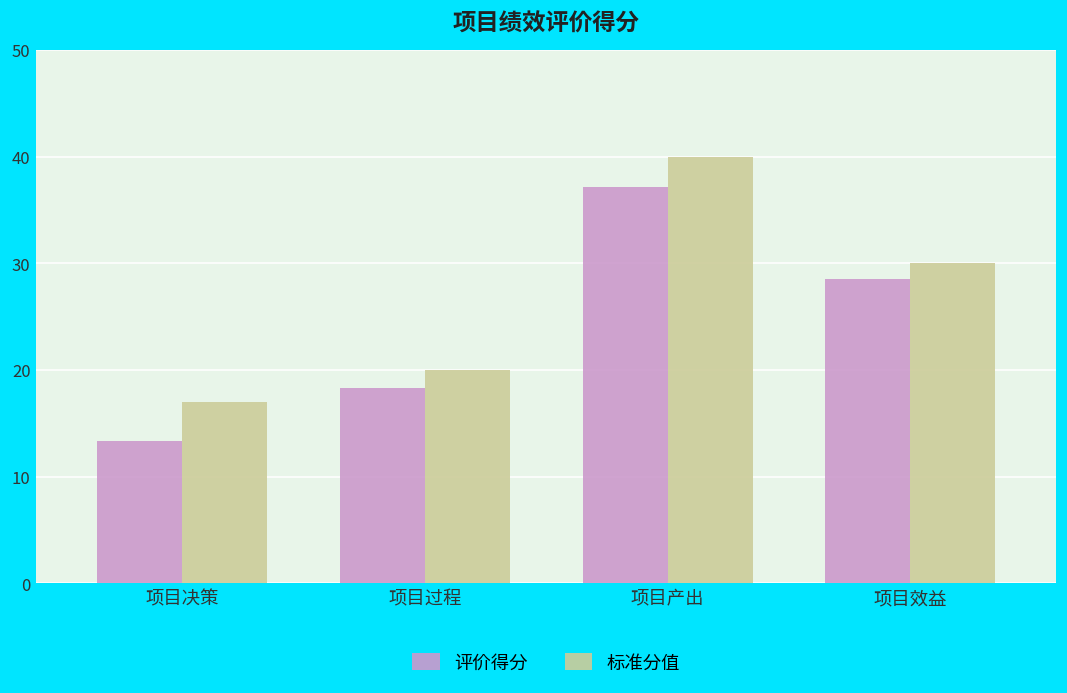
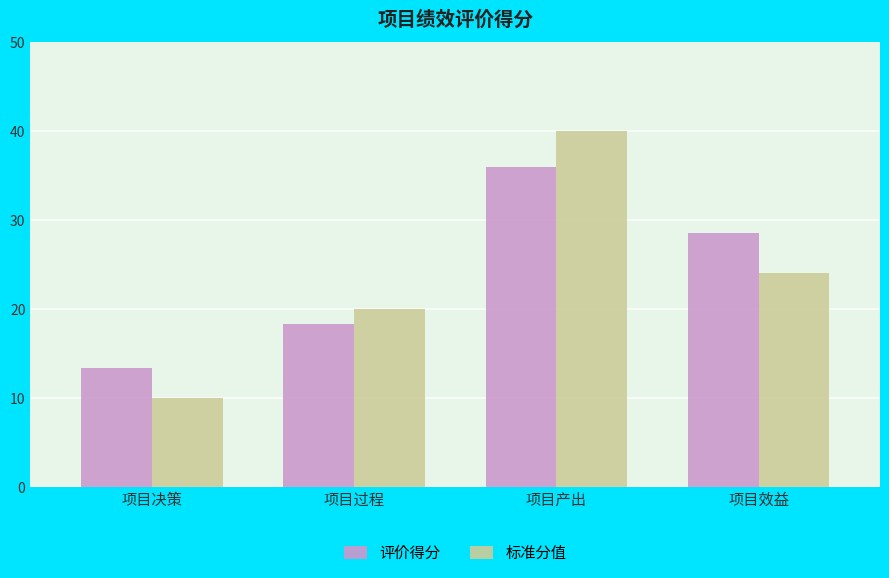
  {
    "评价得分": {
      "项目决策": 13,
      "项目过程": 18,
-     "项目产出": 37,
+     "项目产出": 36,
      "项目效益": 29
    },
    "标准分值": {
-     "项目决策": 17,
+     "项目决策": 10,
      "项目过程": 20,
      "项目产出": 40,
-     "项目效益": 30
+     "项目效益": 24
    }
  }
